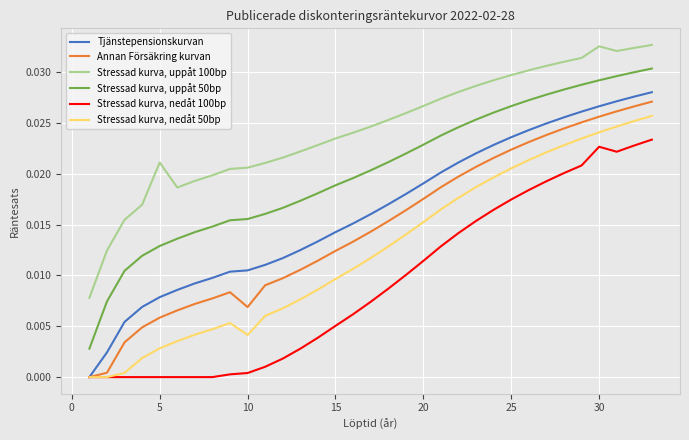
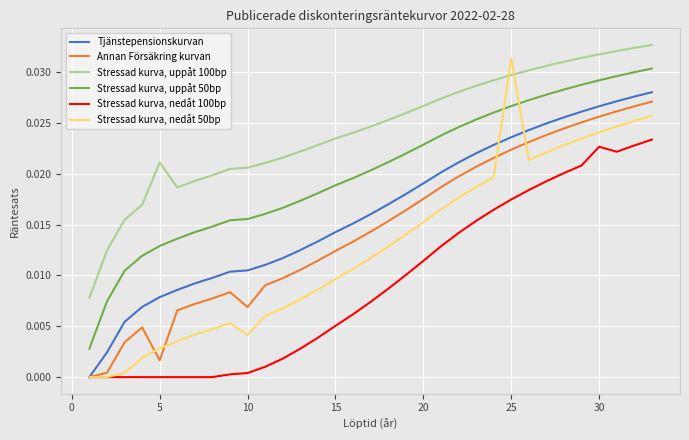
  {
    "Tjänstepensionskurvan": {
      "5": 0.0079,
      "10": 0.0105,
      "15": 0.0143,
      "20": 0.0191,
      "25": 0.0236,
      "30": 0.0266
    },
    "Annan Försäkring kurvan": {
-     "5": 0.0059,
+     "5": 0.0017,
      "10": 0.0069,
      "15": 0.0124,
      "20": 0.0175,
      "25": 0.0224,
      "30": 0.0256
    },
    "Stressad kurva, uppåt 100bp": {
      "5": 0.0211,
      "10": 0.0206,
      "15": 0.0235,
      "20": 0.0267,
      "25": 0.0297,
-     "30": 0.0326
+     "30": 0.0318
    },
    "Stressad kurva, uppåt 50bp": {
      "5": 0.0129,
      "10": 0.0156,
      "15": 0.0189,
      "20": 0.0229,
      "25": 0.0267,
      "30": 0.0292
    },
    "Stressad kurva, nedåt 100bp": {
      "5": 0.0000,
      "10": 0.0004,
      "15": 0.0050,
      "20": 0.0114,
      "25": 0.0175,
      "30": 0.0227
    },
    "Stressad kurva, nedåt 50bp": {
      "5": 0.0028,
      "10": 0.0041,
      "15": 0.0097,
      "20": 0.0152,
-     "25": 0.0205,
+     "25": 0.0314,
      "30": 0.0241
    }
  }
